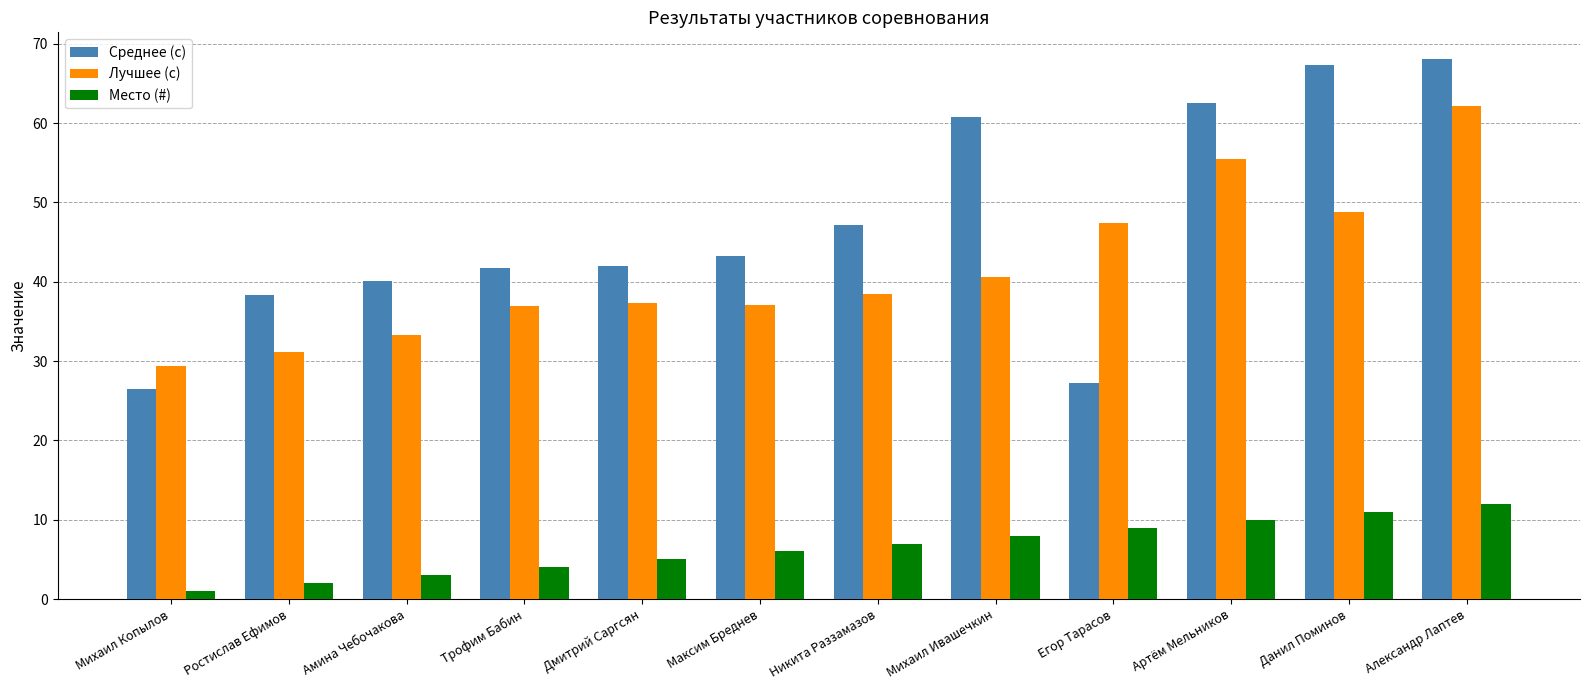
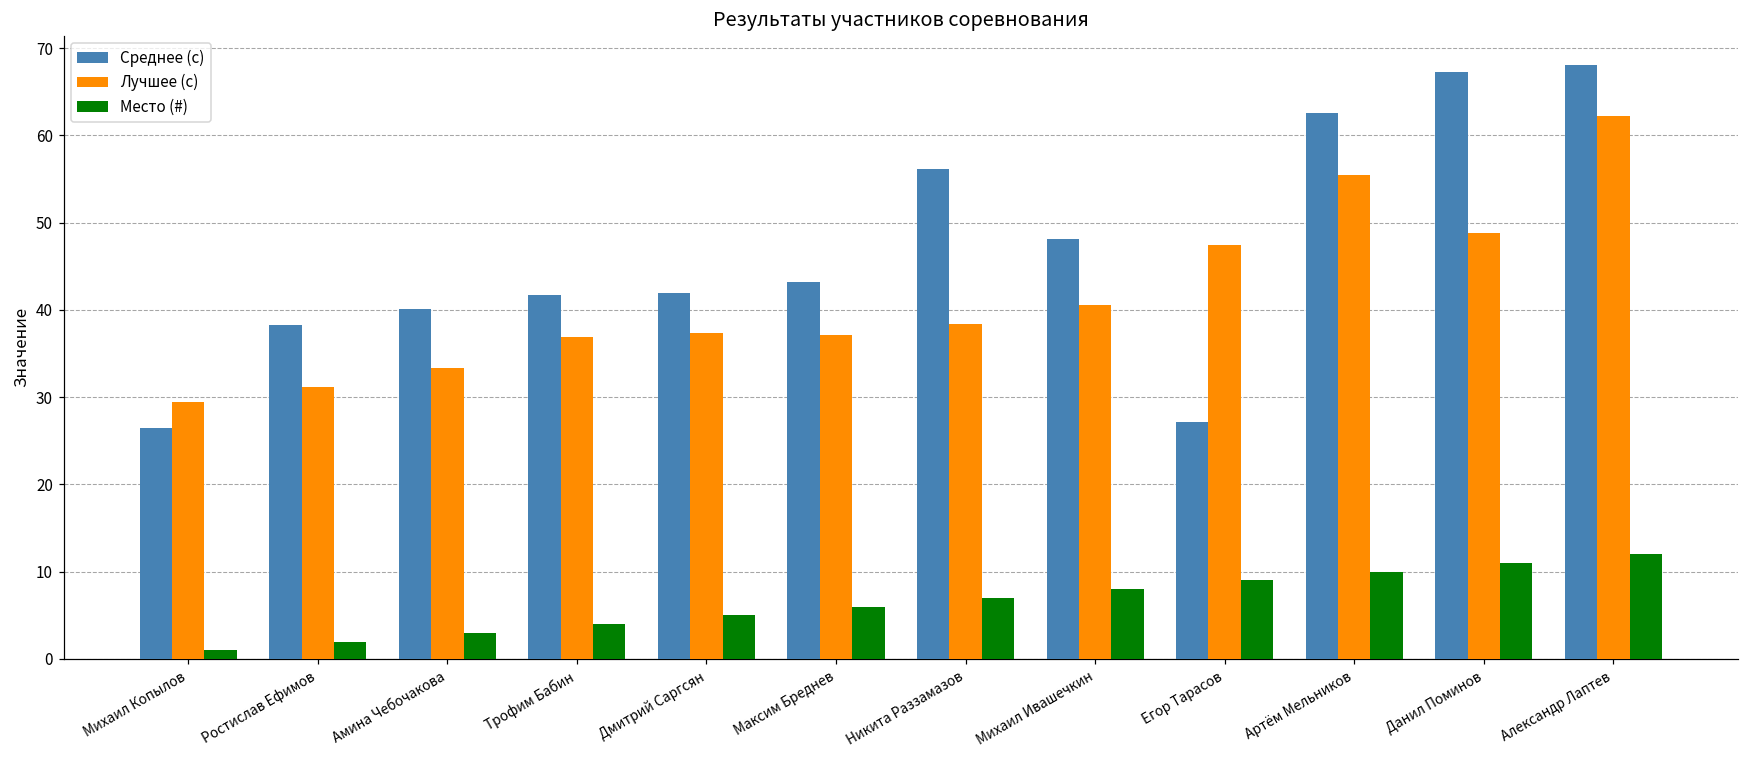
  {
    "Среднее (с)": {
      "Михаил Копылов": 27,
      "Ростислав Ефимов": 38,
      "Амина Чебочакова": 40,
      "Трофим Бабин": 42,
      "Дмитрий Саргсян": 42,
      "Максим Бреднев": 43,
-     "Никита Раззамазов": 47,
-     "Михаил Ивашечкин": 61,
+     "Никита Раззамазов": 56,
+     "Михаил Ивашечкин": 48,
      "Егор Тарасов": 27,
      "Артём Мельников": 63,
      "Данил Поминов": 67,
      "Александр Лаптев": 68
    },
    "Лучшее (с)": {
      "Михаил Копылов": 29,
      "Ростислав Ефимов": 31,
      "Амина Чебочакова": 33,
      "Трофим Бабин": 37,
      "Дмитрий Саргсян": 37,
      "Максим Бреднев": 37,
      "Никита Раззамазов": 38,
      "Михаил Ивашечкин": 41,
      "Егор Тарасов": 47,
      "Артём Мельников": 55,
      "Данил Поминов": 49,
      "Александр Лаптев": 62
    },
    "Место (#)": {
      "Михаил Копылов": 1,
      "Ростислав Ефимов": 2,
      "Амина Чебочакова": 3,
      "Трофим Бабин": 4,
      "Дмитрий Саргсян": 5,
      "Максим Бреднев": 6,
      "Никита Раззамазов": 7,
      "Михаил Ивашечкин": 8,
      "Егор Тарасов": 9,
      "Артём Мельников": 10,
      "Данил Поминов": 11,
      "Александр Лаптев": 12
    }
  }
